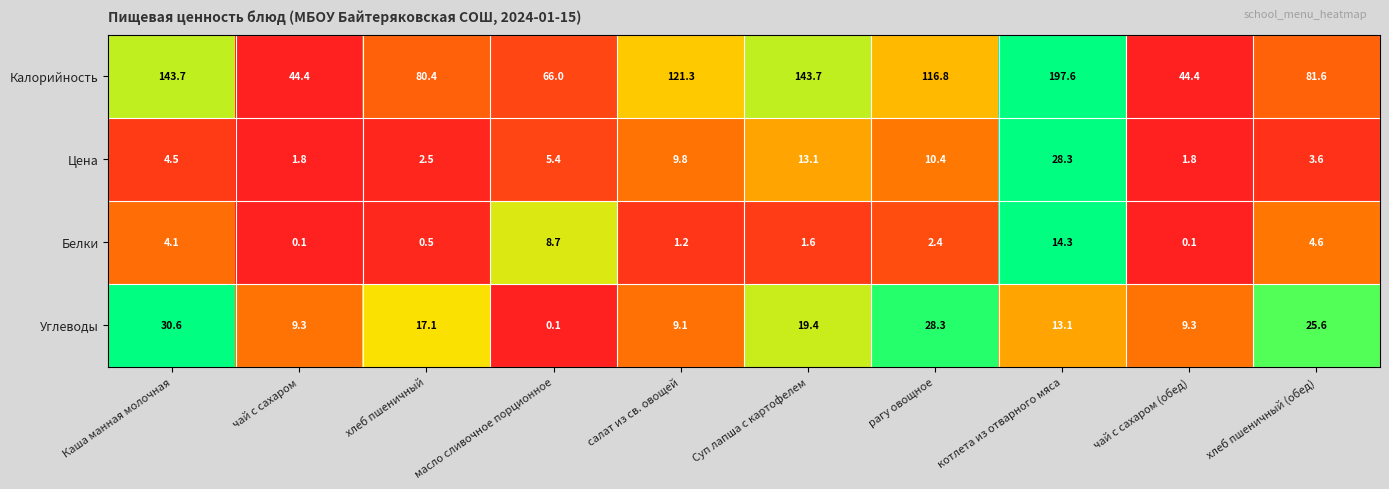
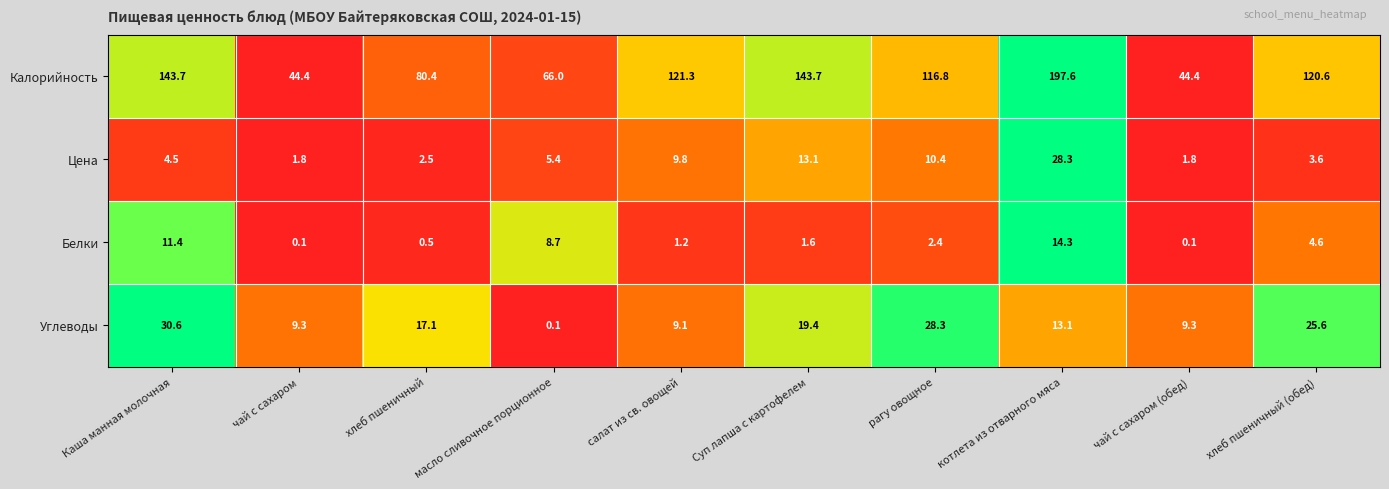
  {
    "Калорийность": {
      "Каша манная молочная": 143.7,
      "чай с сахаром": 44.4,
      "хлеб пшеничный": 80.4,
      "масло сливочное порционное": 66.0,
      "салат из св. овощей": 121.3,
      "Суп лапша с картофелем": 143.7,
      "рагу овощное": 116.8,
      "котлета из отварного мяса": 197.6,
      "чай с сахаром (обед)": 44.4,
-     "хлеб пшеничный (обед)": 81.6
+     "хлеб пшеничный (обед)": 120.6
    },
    "Цена": {
      "Каша манная молочная": 4.5,
      "чай с сахаром": 1.8,
      "хлеб пшеничный": 2.5,
      "масло сливочное порционное": 5.4,
      "салат из св. овощей": 9.8,
      "Суп лапша с картофелем": 13.1,
      "рагу овощное": 10.4,
      "котлета из отварного мяса": 28.3,
      "чай с сахаром (обед)": 1.8,
      "хлеб пшеничный (обед)": 3.6
    },
    "Белки": {
-     "Каша манная молочная": 4.1,
+     "Каша манная молочная": 11.4,
      "чай с сахаром": 0.1,
      "хлеб пшеничный": 0.5,
      "масло сливочное порционное": 8.7,
      "салат из св. овощей": 1.2,
      "Суп лапша с картофелем": 1.6,
      "рагу овощное": 2.4,
      "котлета из отварного мяса": 14.3,
      "чай с сахаром (обед)": 0.1,
      "хлеб пшеничный (обед)": 4.6
    },
    "Углеводы": {
      "Каша манная молочная": 30.6,
      "чай с сахаром": 9.3,
      "хлеб пшеничный": 17.1,
      "масло сливочное порционное": 0.1,
      "салат из св. овощей": 9.1,
      "Суп лапша с картофелем": 19.4,
      "рагу овощное": 28.3,
      "котлета из отварного мяса": 13.1,
      "чай с сахаром (обед)": 9.3,
      "хлеб пшеничный (обед)": 25.6
    }
  }
